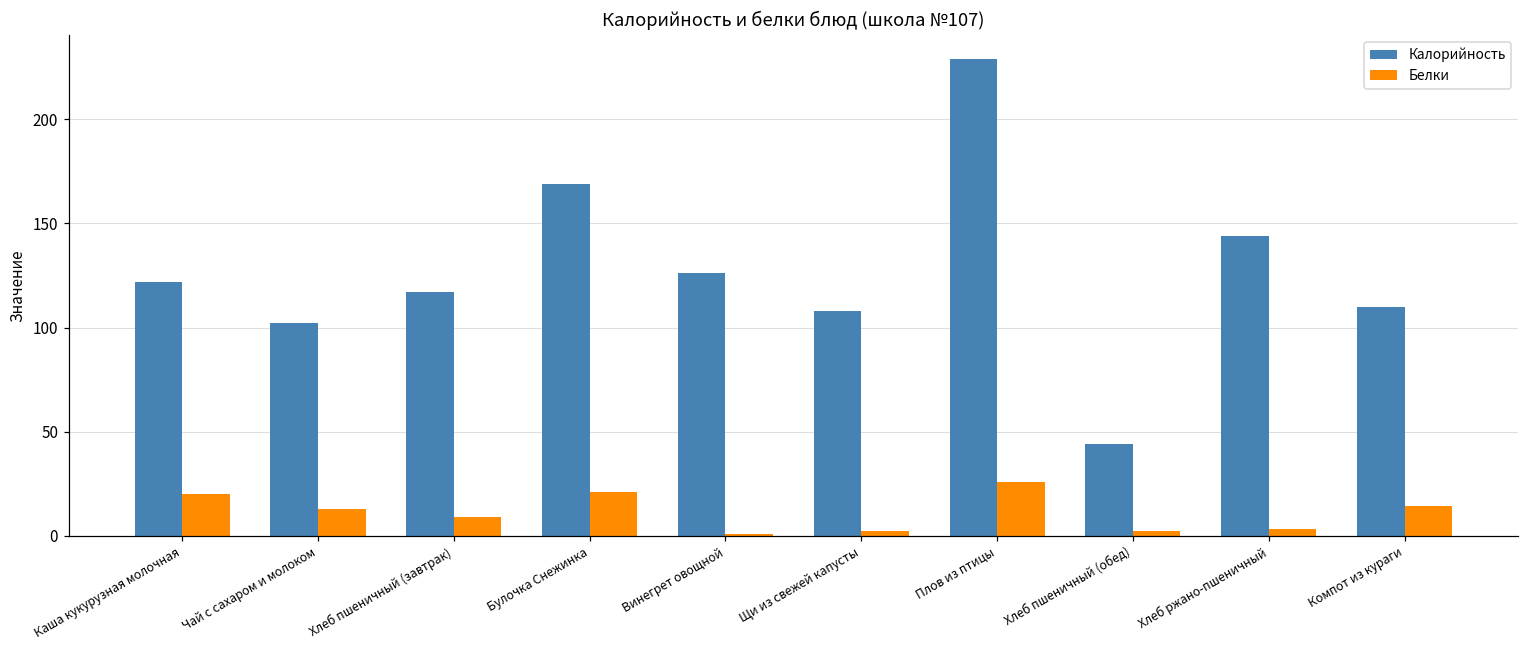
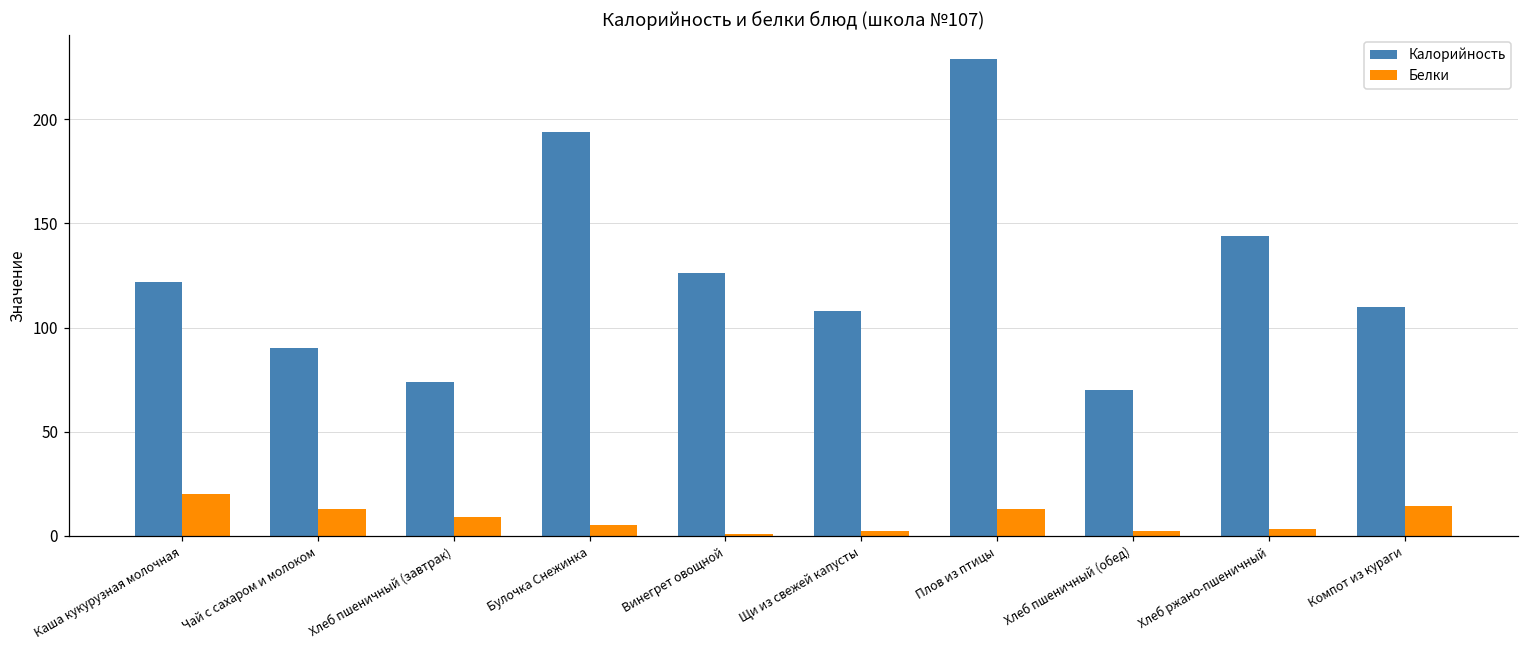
  {
    "Калорийность": {
      "Каша кукурузная молочная": 122,
-     "Чай с сахаром и молоком": 102,
-     "Хлеб пшеничный (завтрак)": 117,
-     "Булочка Снежинка": 169,
+     "Чай с сахаром и молоком": 90,
+     "Хлеб пшеничный (завтрак)": 74,
+     "Булочка Снежинка": 194,
      "Винегрет овощной": 126,
      "Щи из свежей капусты": 108,
      "Плов из птицы": 229,
-     "Хлеб пшеничный (обед)": 44,
+     "Хлеб пшеничный (обед)": 70,
      "Хлеб ржано-пшеничный": 144,
      "Компот из кураги": 110
    },
    "Белки": {
      "Каша кукурузная молочная": 20,
      "Чай с сахаром и молоком": 13,
      "Хлеб пшеничный (завтрак)": 9,
-     "Булочка Снежинка": 21,
+     "Булочка Снежинка": 5,
      "Щи из свежей капусты": 2,
-     "Плов из птицы": 26,
+     "Плов из птицы": 13,
      "Хлеб пшеничный (обед)": 2,
      "Хлеб ржано-пшеничный": 3,
      "Компот из кураги": 14
    }
  }
